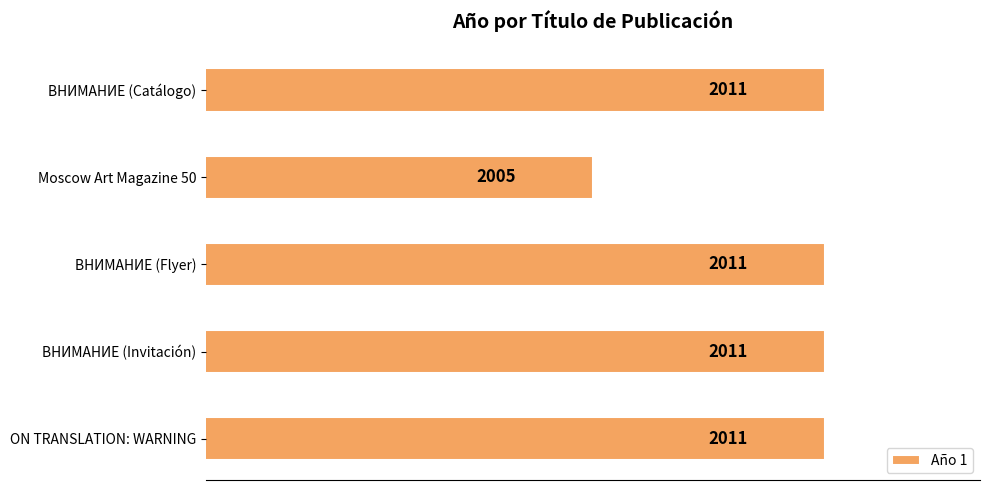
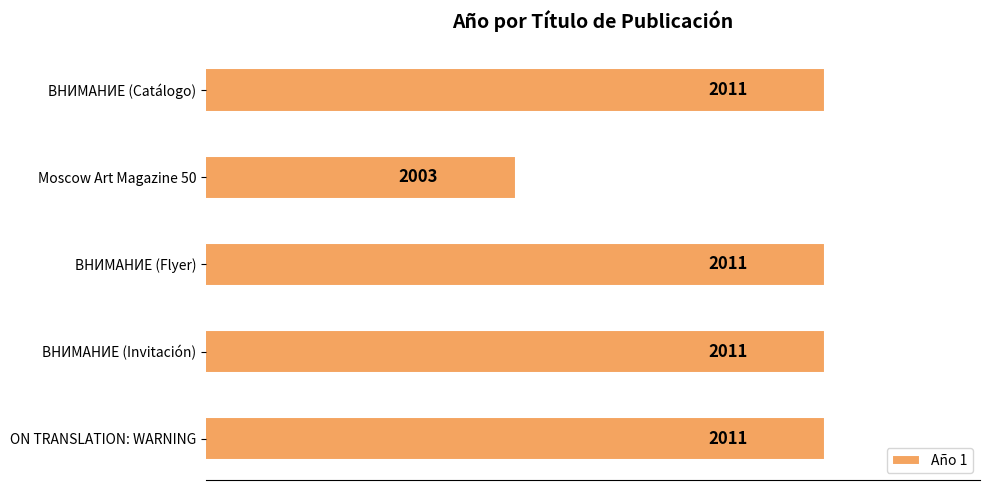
  {
    "ВНИМАНИЕ (Catálogo)": 2011,
-   "Moscow Art Magazine 50": 2005,
+   "Moscow Art Magazine 50": 2003,
    "ВНИМАНИЕ (Flyer)": 2011,
    "ВНИМАНИЕ (Invitación)": 2011,
    "ON TRANSLATION: WARNING": 2011
  }
